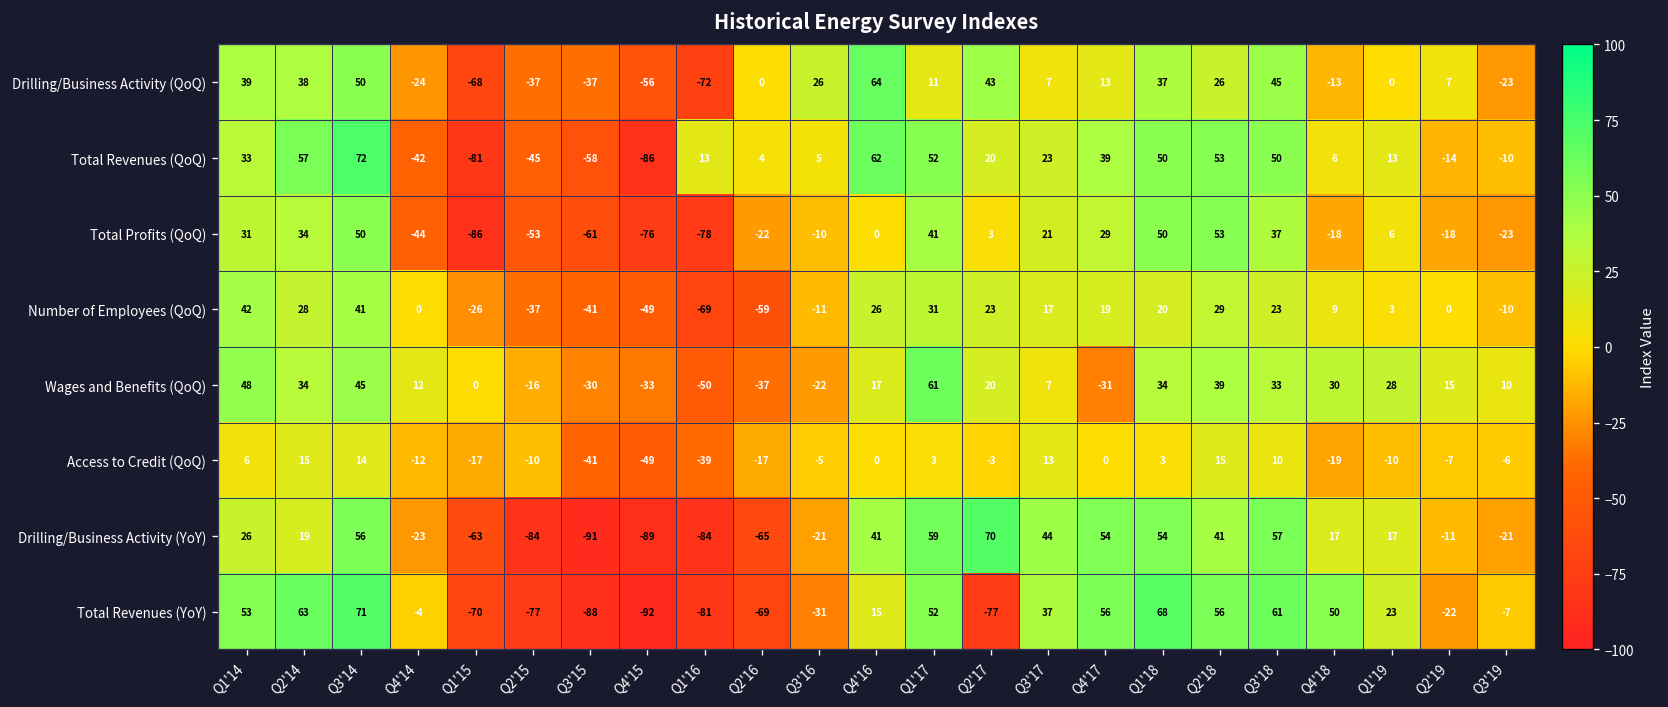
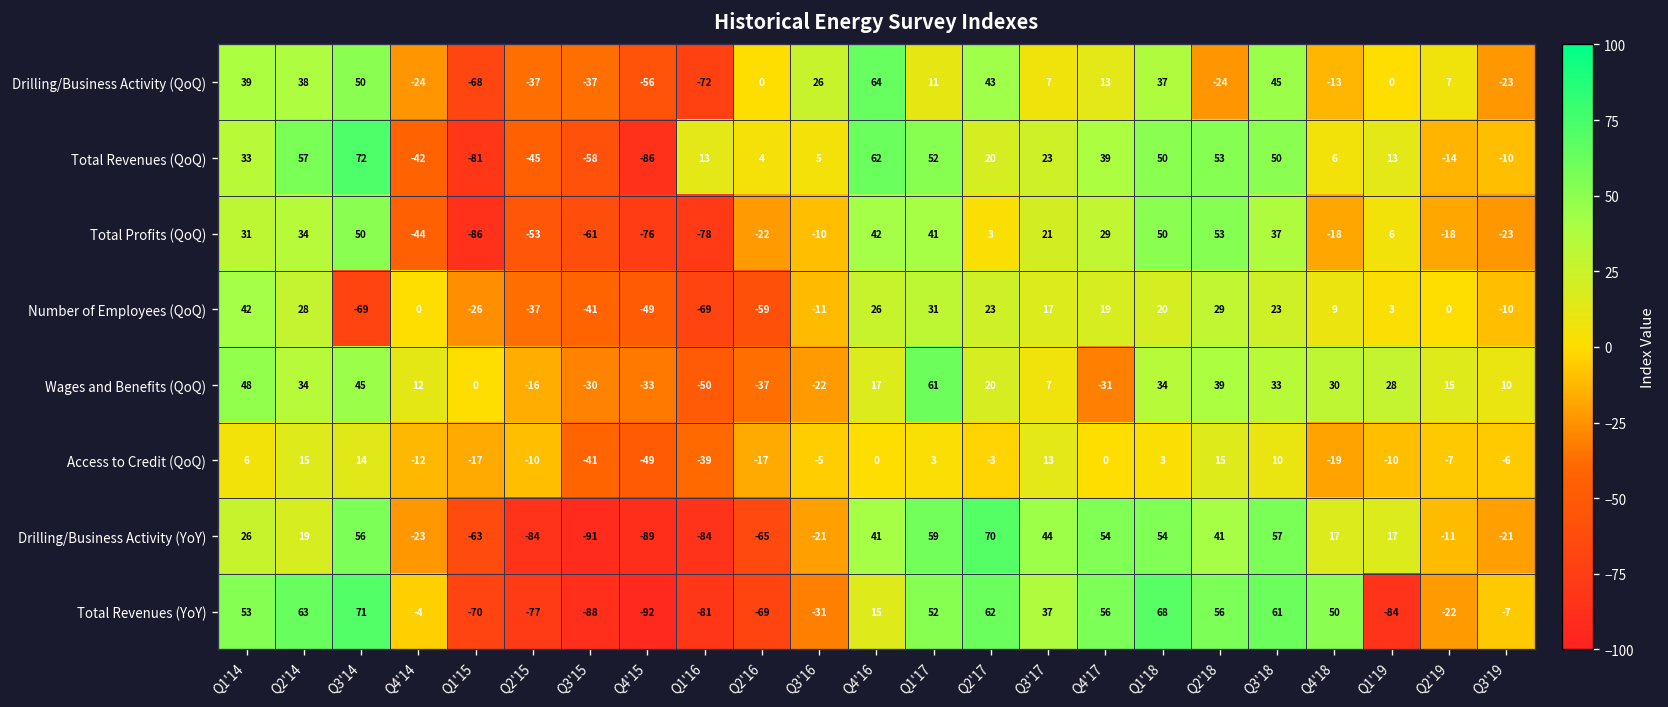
  {
    "Drilling/Business Activity (QoQ)": {
      "Q1'14": 39,
      "Q2'14": 38,
      "Q3'14": 50,
      "Q4'14": -24,
      "Q1'15": -68,
      "Q2'15": -37,
      "Q3'15": -37,
      "Q4'15": -56,
      "Q1'16": -72,
      "Q2'16": 0,
      "Q3'16": 26,
      "Q4'16": 64,
      "Q1'17": 11,
      "Q2'17": 43,
      "Q3'17": 7,
      "Q4'17": 13,
      "Q1'18": 37,
-     "Q2'18": 26,
+     "Q2'18": -24,
      "Q3'18": 45,
      "Q4'18": -13,
      "Q1'19": 0,
      "Q2'19": 7,
      "Q3'19": -23
    },
    "Total Revenues (QoQ)": {
      "Q1'14": 33,
      "Q2'14": 57,
      "Q3'14": 72,
      "Q4'14": -42,
      "Q1'15": -81,
      "Q2'15": -45,
      "Q3'15": -58,
      "Q4'15": -86,
      "Q1'16": 13,
      "Q2'16": 4,
      "Q3'16": 5,
      "Q4'16": 62,
      "Q1'17": 52,
      "Q2'17": 20,
      "Q3'17": 23,
      "Q4'17": 39,
      "Q1'18": 50,
      "Q2'18": 53,
      "Q3'18": 50,
      "Q4'18": 6,
      "Q1'19": 13,
      "Q2'19": -14,
      "Q3'19": -10
    },
    "Total Profits (QoQ)": {
      "Q1'14": 31,
      "Q2'14": 34,
      "Q3'14": 50,
      "Q4'14": -44,
      "Q1'15": -86,
      "Q2'15": -53,
      "Q3'15": -61,
      "Q4'15": -76,
      "Q1'16": -78,
      "Q2'16": -22,
      "Q3'16": -10,
-     "Q4'16": 0,
+     "Q4'16": 42,
      "Q1'17": 41,
      "Q2'17": 3,
      "Q3'17": 21,
      "Q4'17": 29,
      "Q1'18": 50,
      "Q2'18": 53,
      "Q3'18": 37,
      "Q4'18": -18,
      "Q1'19": 6,
      "Q2'19": -18,
      "Q3'19": -23
    },
    "Number of Employees (QoQ)": {
      "Q1'14": 42,
      "Q2'14": 28,
-     "Q3'14": 41,
+     "Q3'14": -69,
      "Q4'14": 0,
      "Q1'15": -26,
      "Q2'15": -37,
      "Q3'15": -41,
      "Q4'15": -49,
      "Q1'16": -69,
      "Q2'16": -59,
      "Q3'16": -11,
      "Q4'16": 26,
      "Q1'17": 31,
      "Q2'17": 23,
      "Q3'17": 17,
      "Q4'17": 19,
      "Q1'18": 20,
      "Q2'18": 29,
      "Q3'18": 23,
      "Q4'18": 9,
      "Q1'19": 3,
      "Q2'19": 0,
      "Q3'19": -10
    },
    "Wages and Benefits (QoQ)": {
      "Q1'14": 48,
      "Q2'14": 34,
      "Q3'14": 45,
      "Q4'14": 12,
      "Q1'15": 0,
      "Q2'15": -16,
      "Q3'15": -30,
      "Q4'15": -33,
      "Q1'16": -50,
      "Q2'16": -37,
      "Q3'16": -22,
      "Q4'16": 17,
      "Q1'17": 61,
      "Q2'17": 20,
      "Q3'17": 7,
      "Q4'17": -31,
      "Q1'18": 34,
      "Q2'18": 39,
      "Q3'18": 33,
      "Q4'18": 30,
      "Q1'19": 28,
      "Q2'19": 15,
      "Q3'19": 10
    },
    "Access to Credit (QoQ)": {
      "Q1'14": 6,
      "Q2'14": 15,
      "Q3'14": 14,
      "Q4'14": -12,
      "Q1'15": -17,
      "Q2'15": -10,
      "Q3'15": -41,
      "Q4'15": -49,
      "Q1'16": -39,
      "Q2'16": -17,
      "Q3'16": -5,
      "Q4'16": 0,
      "Q1'17": 3,
      "Q2'17": -3,
      "Q3'17": 13,
      "Q4'17": 0,
      "Q1'18": 3,
      "Q2'18": 15,
      "Q3'18": 10,
      "Q4'18": -19,
      "Q1'19": -10,
      "Q2'19": -7,
      "Q3'19": -6
    },
    "Drilling/Business Activity (YoY)": {
      "Q1'14": 26,
      "Q2'14": 19,
      "Q3'14": 56,
      "Q4'14": -23,
      "Q1'15": -63,
      "Q2'15": -84,
      "Q3'15": -91,
      "Q4'15": -89,
      "Q1'16": -84,
      "Q2'16": -65,
      "Q3'16": -21,
      "Q4'16": 41,
      "Q1'17": 59,
      "Q2'17": 70,
      "Q3'17": 44,
      "Q4'17": 54,
      "Q1'18": 54,
      "Q2'18": 41,
      "Q3'18": 57,
      "Q4'18": 17,
      "Q1'19": 17,
      "Q2'19": -11,
      "Q3'19": -21
    },
    "Total Revenues (YoY)": {
      "Q1'14": 53,
      "Q2'14": 63,
      "Q3'14": 71,
      "Q4'14": -4,
      "Q1'15": -70,
      "Q2'15": -77,
      "Q3'15": -88,
      "Q4'15": -92,
      "Q1'16": -81,
      "Q2'16": -69,
      "Q3'16": -31,
      "Q4'16": 15,
      "Q1'17": 52,
-     "Q2'17": -77,
+     "Q2'17": 62,
      "Q3'17": 37,
      "Q4'17": 56,
      "Q1'18": 68,
      "Q2'18": 56,
      "Q3'18": 61,
      "Q4'18": 50,
-     "Q1'19": 23,
+     "Q1'19": -84,
      "Q2'19": -22,
      "Q3'19": -7
    }
  }
